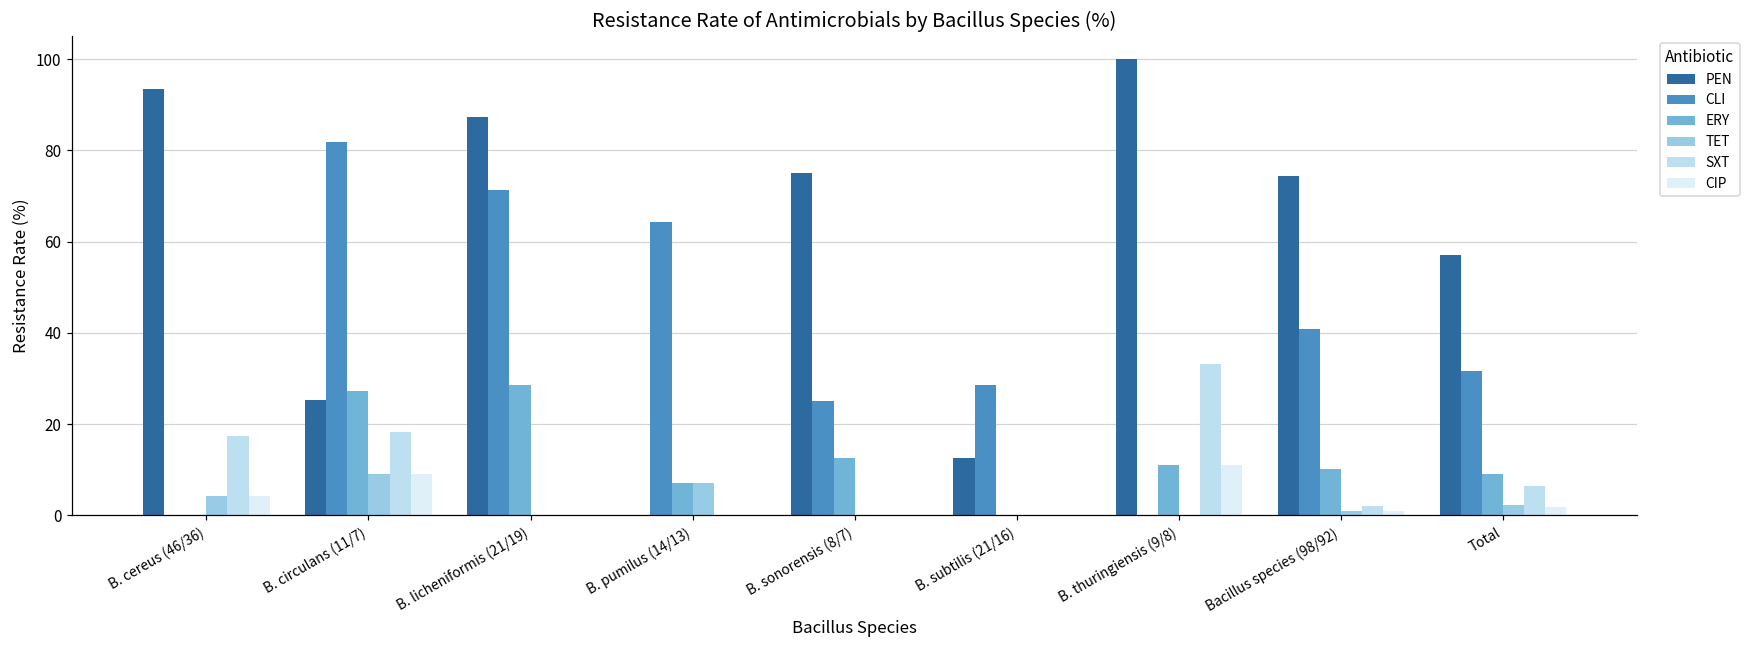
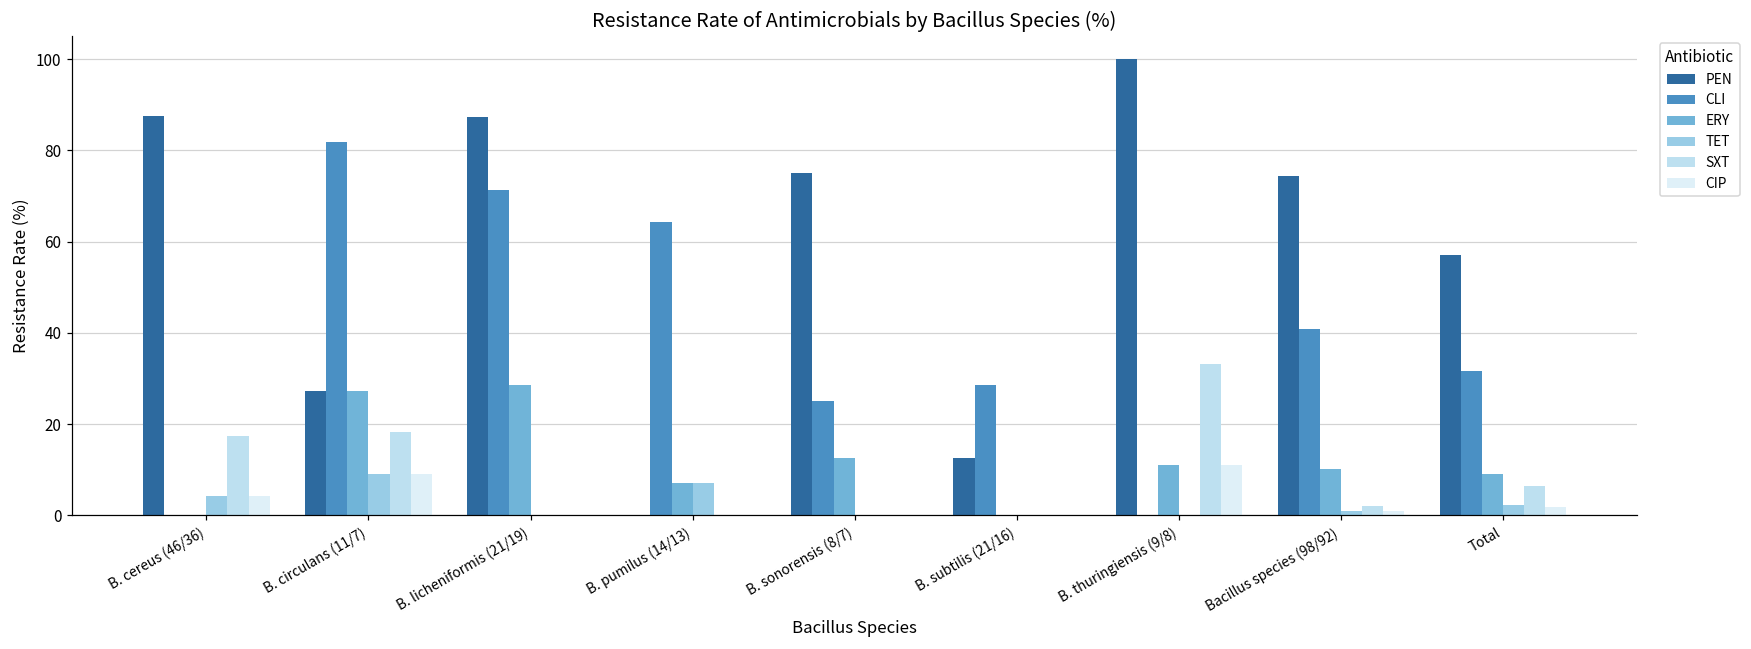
  {
    "PEN": {
-     "B. cereus (46/36)": 94,
-     "B. circulans (11/7)": 25,
+     "B. cereus (46/36)": 88,
+     "B. circulans (11/7)": 27,
      "B. licheniformis (21/19)": 87,
      "B. pumilus (14/13)": 0,
      "B. sonorensis (8/7)": 75,
      "B. subtilis (21/16)": 13,
      "B. thuringiensis (9/8)": 100,
      "Bacillus species (98/92)": 74,
      "Total": 57
    }
  }
